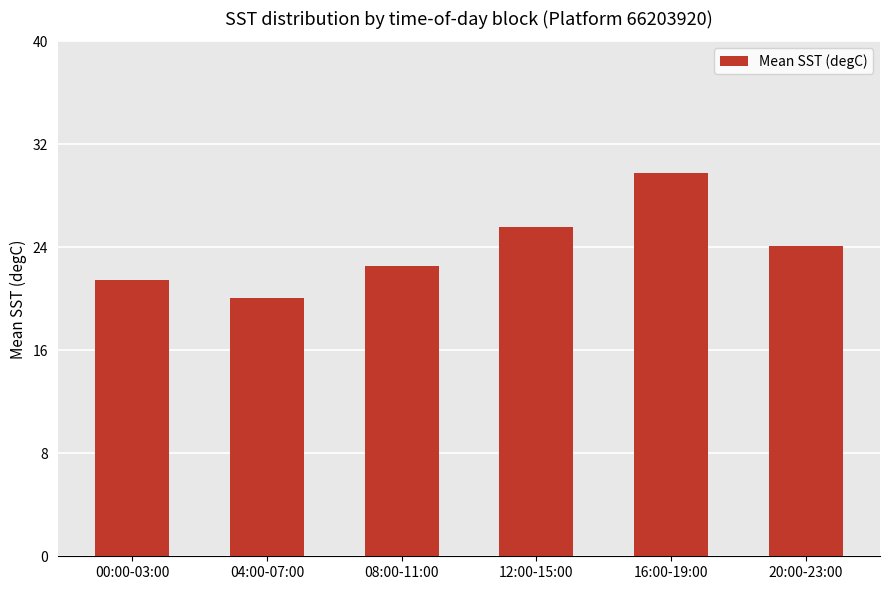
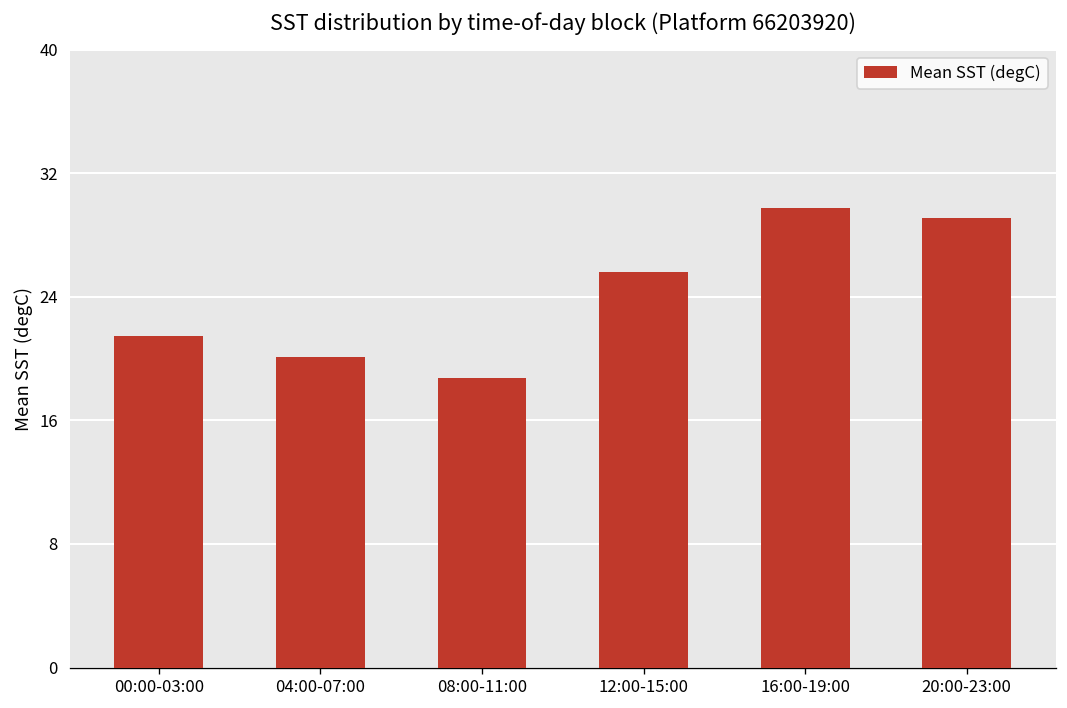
  {
    "00:00-03:00": 21.4,
    "04:00-07:00": 20.1,
-   "08:00-11:00": 22.6,
+   "08:00-11:00": 18.8,
    "12:00-15:00": 25.6,
    "16:00-19:00": 29.8,
-   "20:00-23:00": 24.1
+   "20:00-23:00": 29.1
  }
